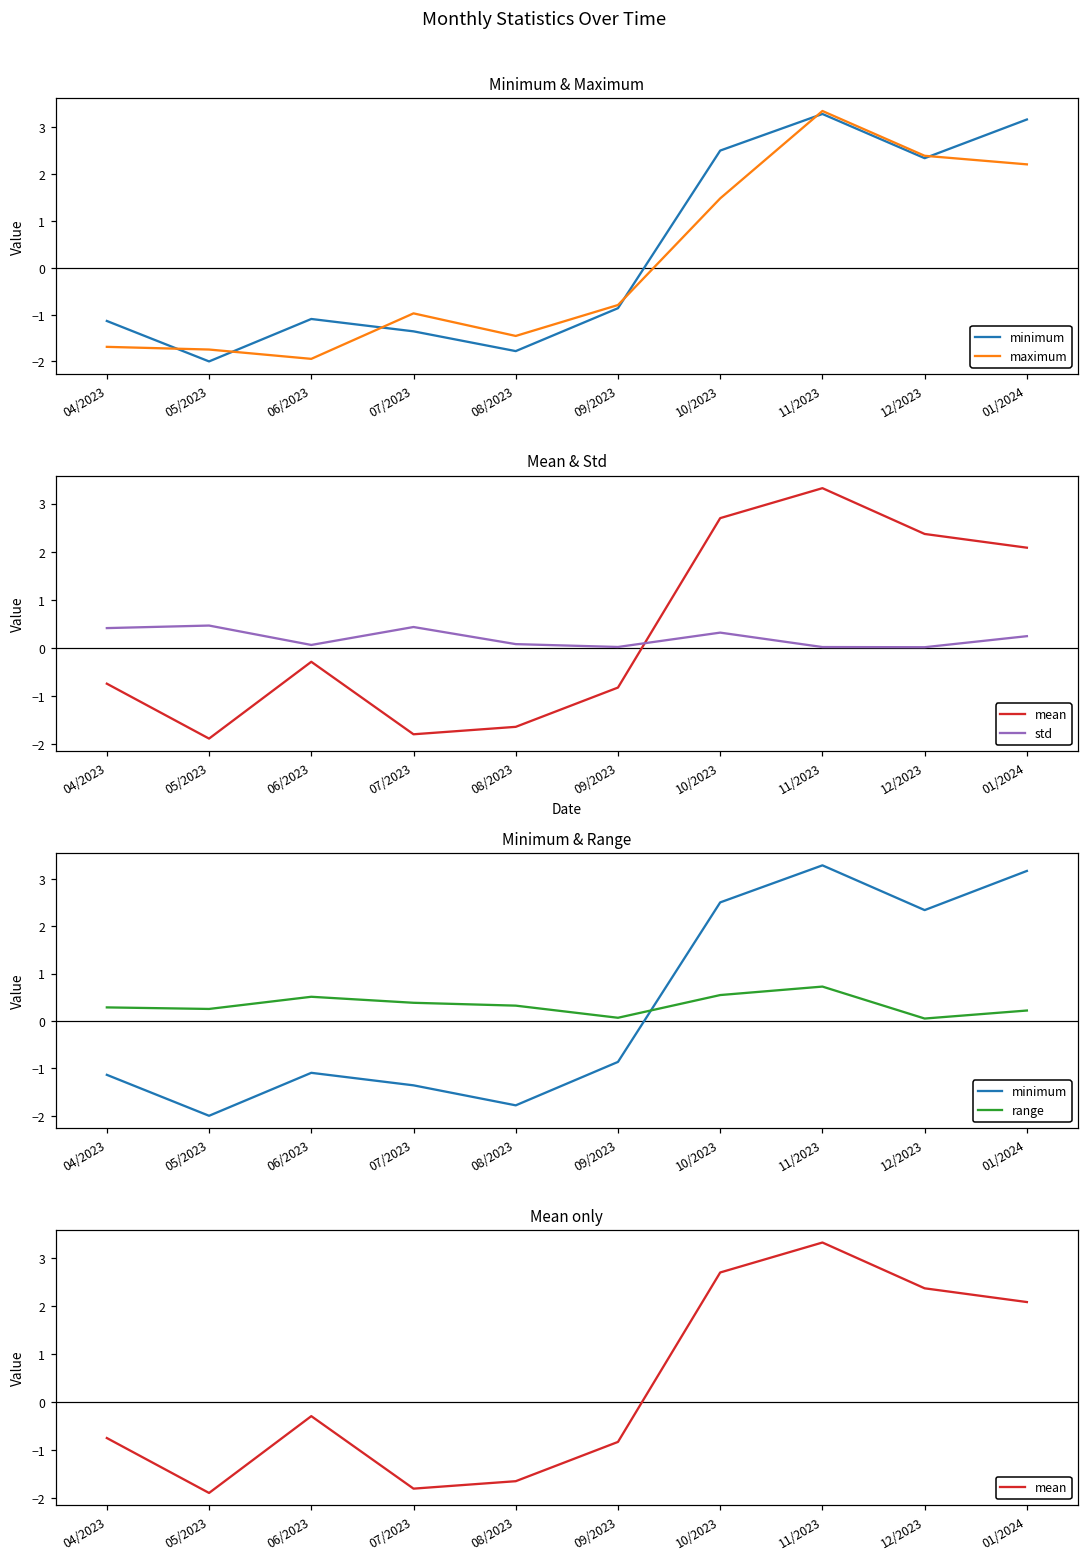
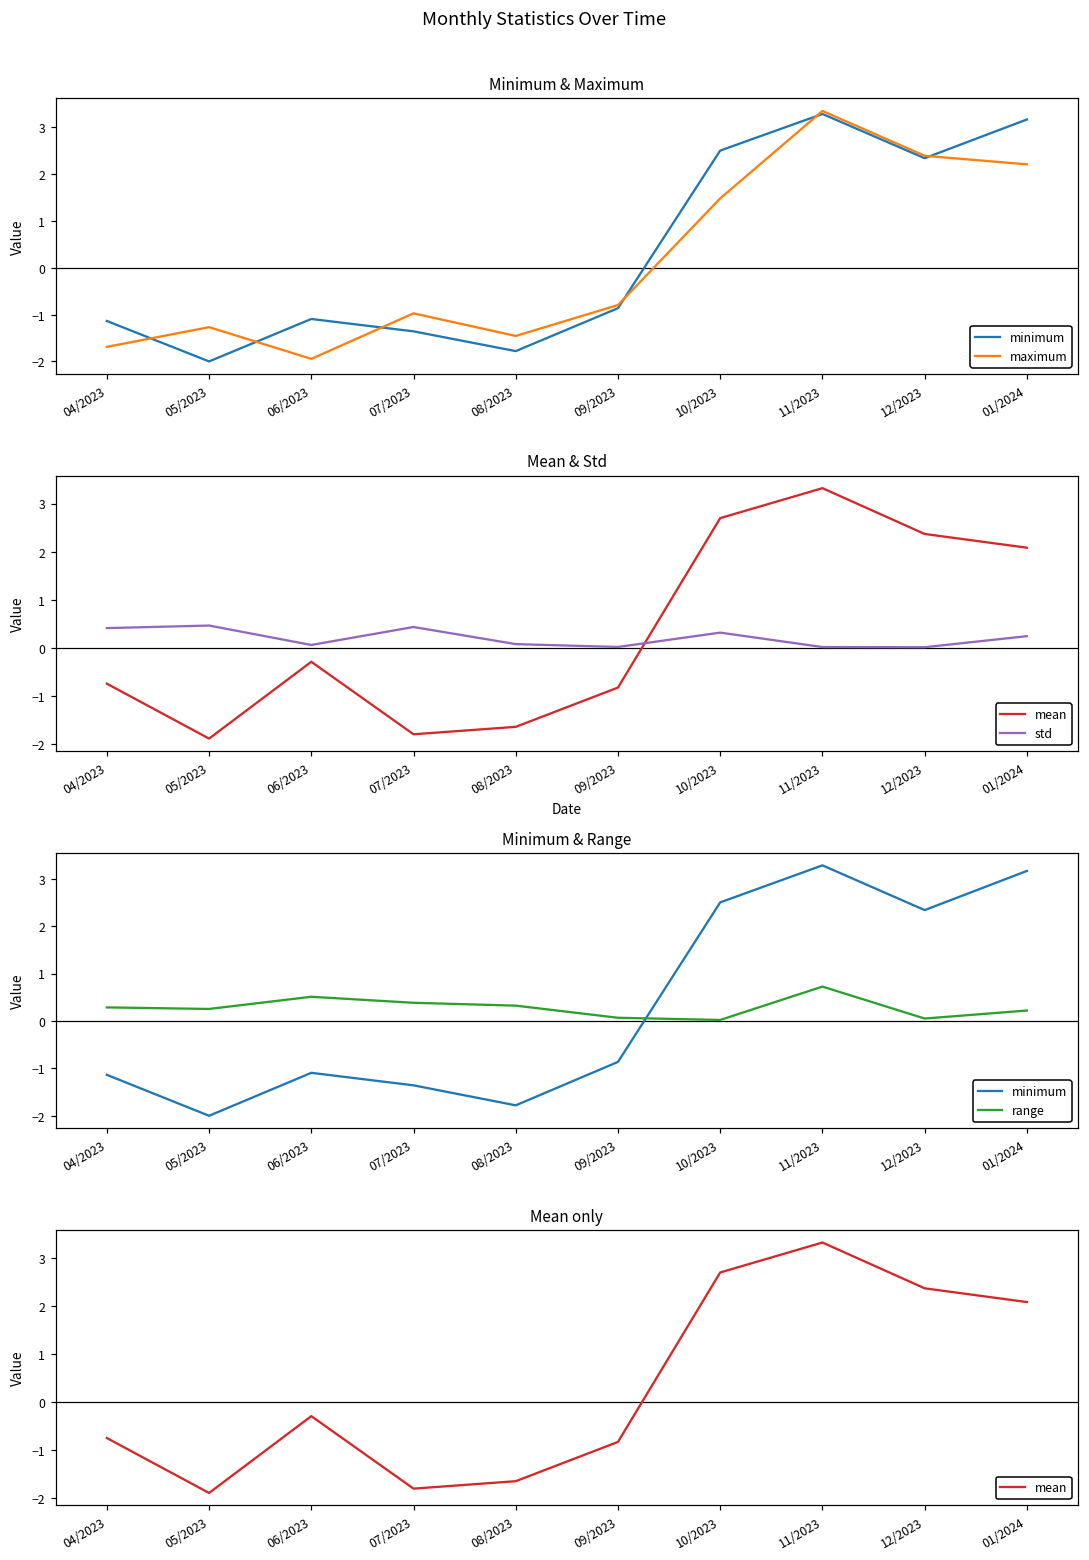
  {
    "Minimum & Maximum": {
      "minimum": {
        "04/2023": -1.1,
        "05/2023": -2.0,
        "06/2023": -1.1,
        "07/2023": -1.4,
        "08/2023": -1.8,
        "09/2023": -0.9,
        "10/2023": 2.5,
        "11/2023": 3.3,
        "01/2024": 3.2
      },
      "maximum": {
        "04/2023": -1.7,
-       "05/2023": -1.7,
+       "05/2023": -1.3,
        "06/2023": -1.9,
        "07/2023": -1.0,
        "08/2023": -1.5,
        "09/2023": -0.8,
        "10/2023": 1.5,
        "11/2023": 3.3,
        "01/2024": 2.2
      }
    },
    "Mean & Std": {
      "mean": {
        "04/2023": -0.7,
        "05/2023": -1.9,
        "06/2023": -0.3,
        "07/2023": -1.8,
        "08/2023": -1.6,
        "09/2023": -0.8,
        "10/2023": 2.7,
        "11/2023": 3.3,
        "12/2023": 2.4,
        "01/2024": 2.1
      },
      "std": {
        "04/2023": 0.4,
        "05/2023": 0.5,
        "06/2023": 0.1,
        "07/2023": 0.4,
        "08/2023": 0.1,
        "09/2023": 0.0,
        "10/2023": 0.3,
        "11/2023": 0.0,
        "12/2023": 0.0,
        "01/2024": 0.2
      }
    },
    "Minimum & Range": {
      "minimum": {
        "04/2023": -1.1,
        "05/2023": -2.0,
        "06/2023": -1.1,
        "07/2023": -1.4,
        "08/2023": -1.8,
        "09/2023": -0.9,
        "10/2023": 2.5,
        "11/2023": 3.3,
        "12/2023": 2.3,
        "01/2024": 3.2
      },
      "range": {
        "04/2023": 0.3,
        "05/2023": 0.3,
        "06/2023": 0.5,
        "07/2023": 0.4,
        "08/2023": 0.3,
        "09/2023": 0.1,
-       "10/2023": 0.5,
+       "10/2023": 0.0,
        "11/2023": 0.7,
        "12/2023": 0.1,
        "01/2024": 0.2
      }
    },
    "Mean only": {
      "04/2023": -0.7,
      "05/2023": -1.9,
      "06/2023": -0.3,
      "07/2023": -1.8,
      "08/2023": -1.6,
      "09/2023": -0.8,
      "10/2023": 2.7,
      "11/2023": 3.3,
      "12/2023": 2.4,
      "01/2024": 2.1
    }
  }
